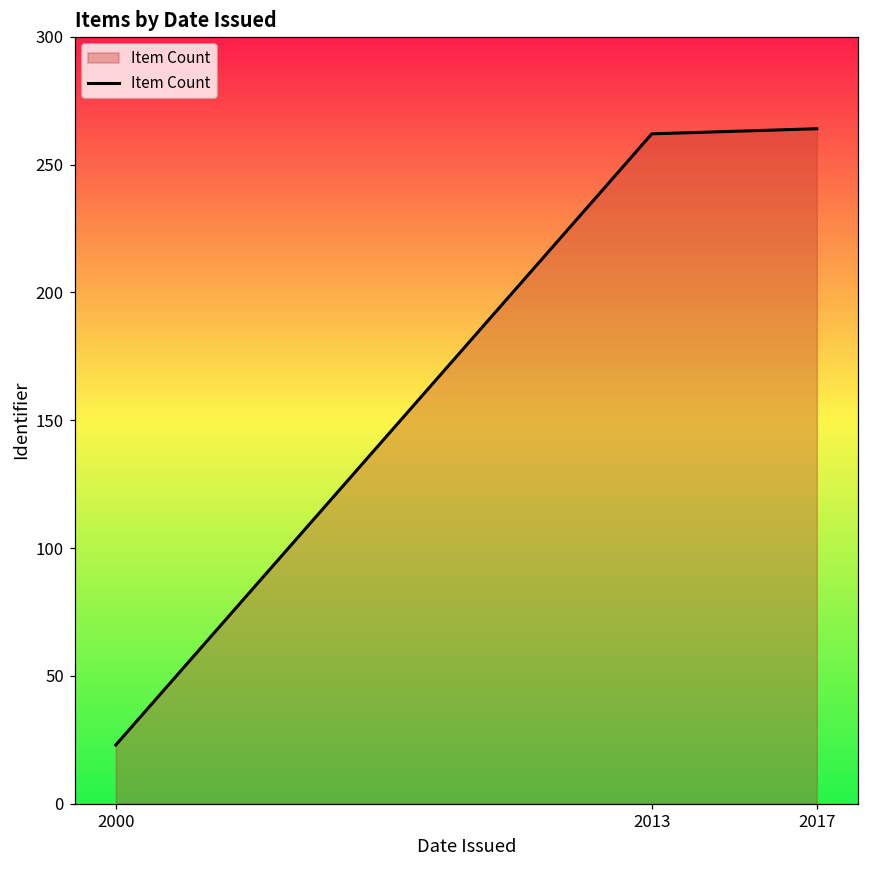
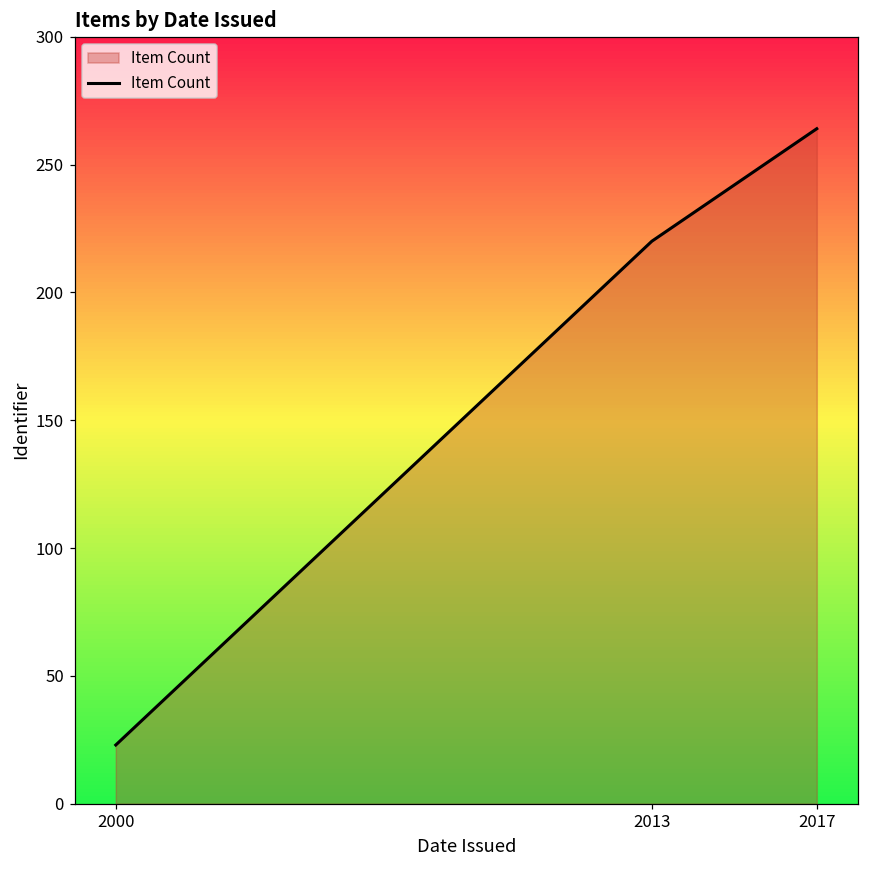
  {
    "2000": 23,
-   "2013": 262,
+   "2013": 220,
    "2017": 264
  }
